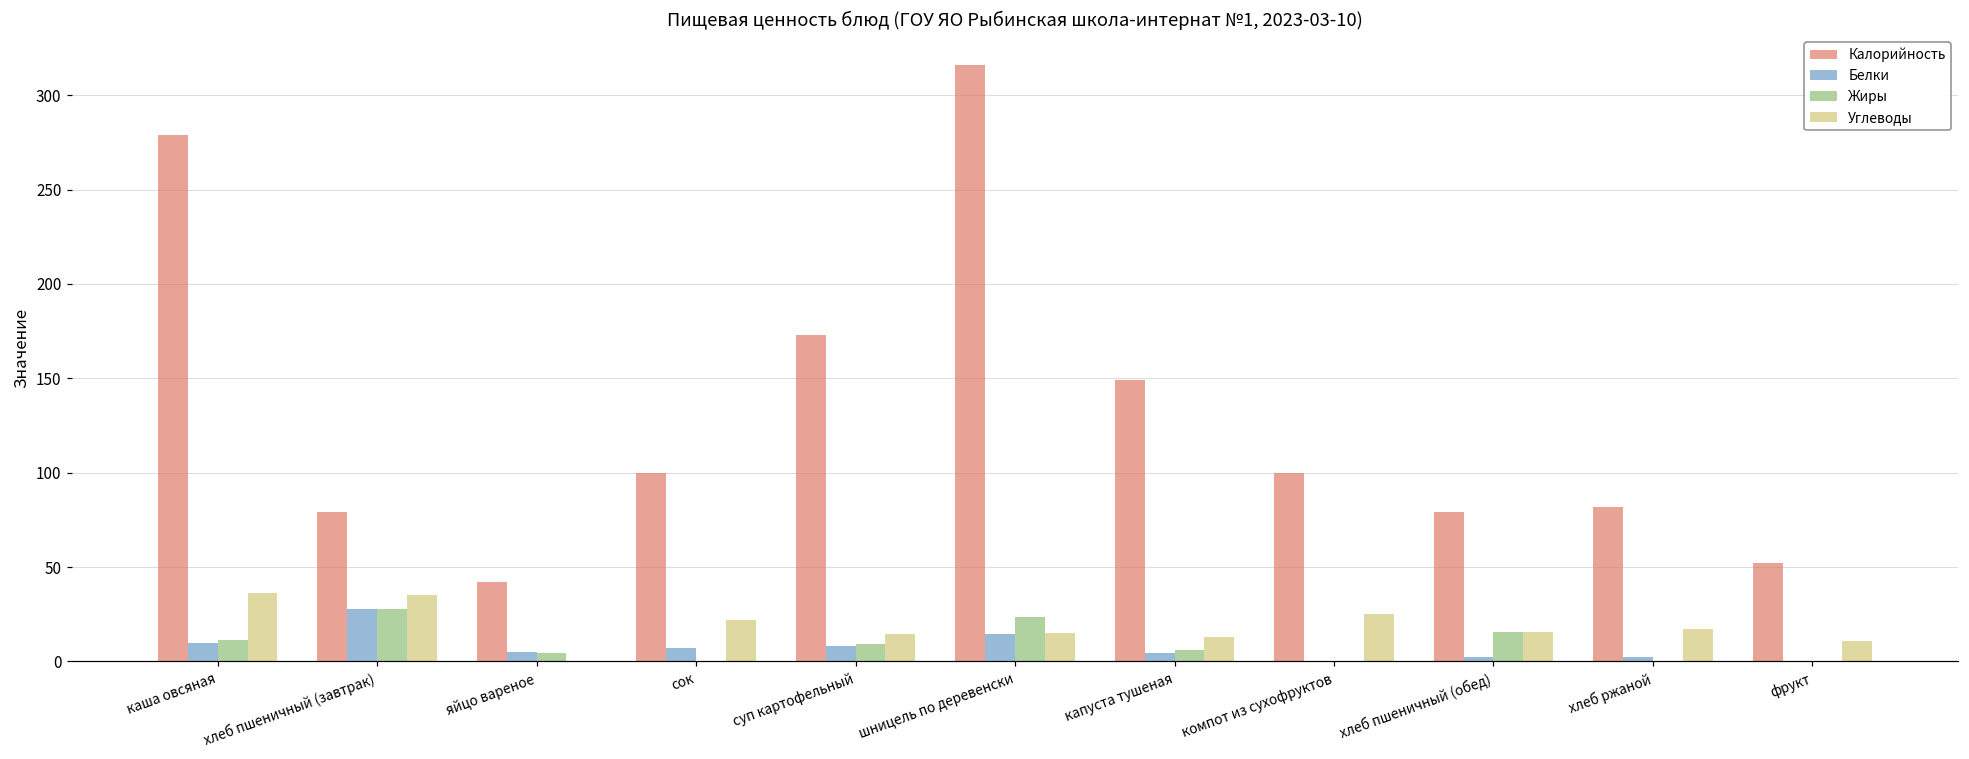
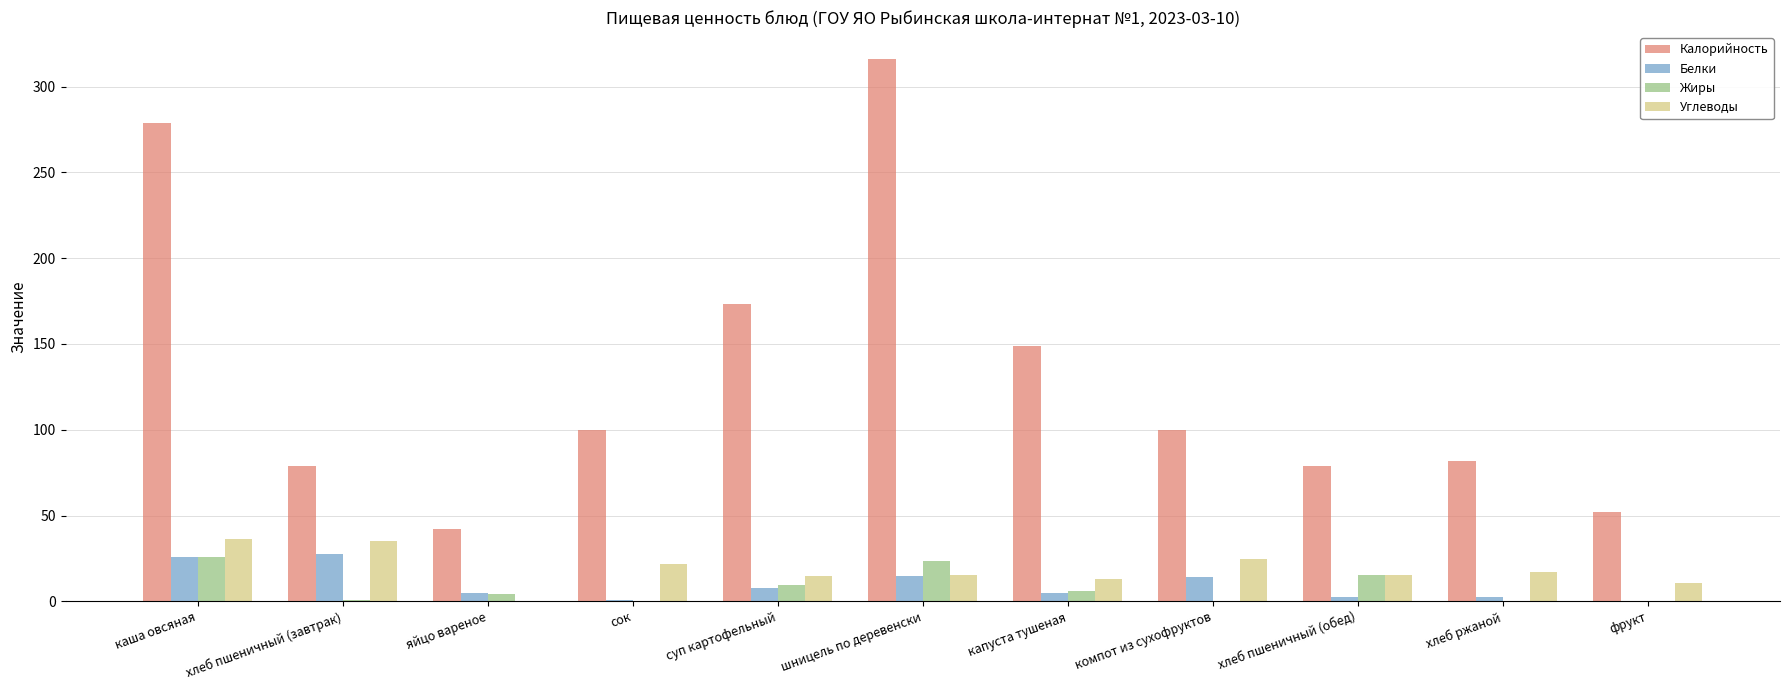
  {
    "Калорийность": {
      "каша овсяная": 279,
      "хлеб пшеничный (завтрак)": 79,
      "яйцо вареное": 42,
      "сок": 100,
      "суп картофельный": 173,
      "шницель по деревенски": 316,
      "капуста тушеная": 149,
      "компот из сухофруктов": 100,
      "хлеб пшеничный (обед)": 79,
      "хлеб ржаной": 82,
      "фрукт": 52
    },
    "Белки": {
-     "каша овсяная": 10,
+     "каша овсяная": 26,
      "хлеб пшеничный (завтрак)": 28,
      "яйцо вареное": 5,
-     "сок": 7,
+     "сок": 1,
      "суп картофельный": 8,
      "шницель по деревенски": 15,
      "капуста тушеная": 5,
-     "компот из сухофруктов": 0,
+     "компот из сухофруктов": 14,
      "хлеб пшеничный (обед)": 2,
      "хлеб ржаной": 3
    },
    "Жиры": {
-     "каша овсяная": 11,
-     "хлеб пшеничный (завтрак)": 28,
+     "каша овсяная": 26,
+     "хлеб пшеничный (завтрак)": 1,
      "яйцо вареное": 4,
      "сок": 0,
      "суп картофельный": 9,
      "шницель по деревенски": 23,
      "капуста тушеная": 6,
      "хлеб пшеничный (обед)": 16
    },
    "Углеводы": {
      "каша овсяная": 36,
      "хлеб пшеничный (завтрак)": 35,
      "сок": 22,
      "суп картофельный": 15,
      "шницель по деревенски": 15,
      "капуста тушеная": 13,
      "компот из сухофруктов": 25,
      "хлеб пшеничный (обед)": 15,
      "хлеб ржаной": 17,
      "фрукт": 11
    }
  }
